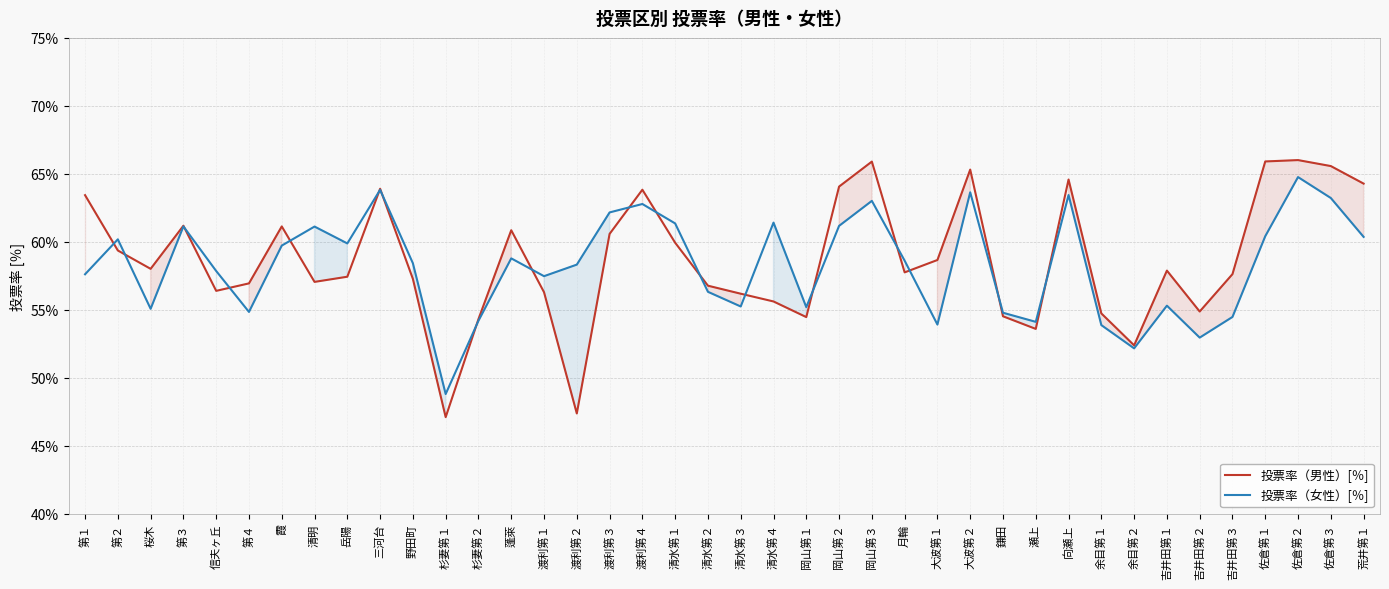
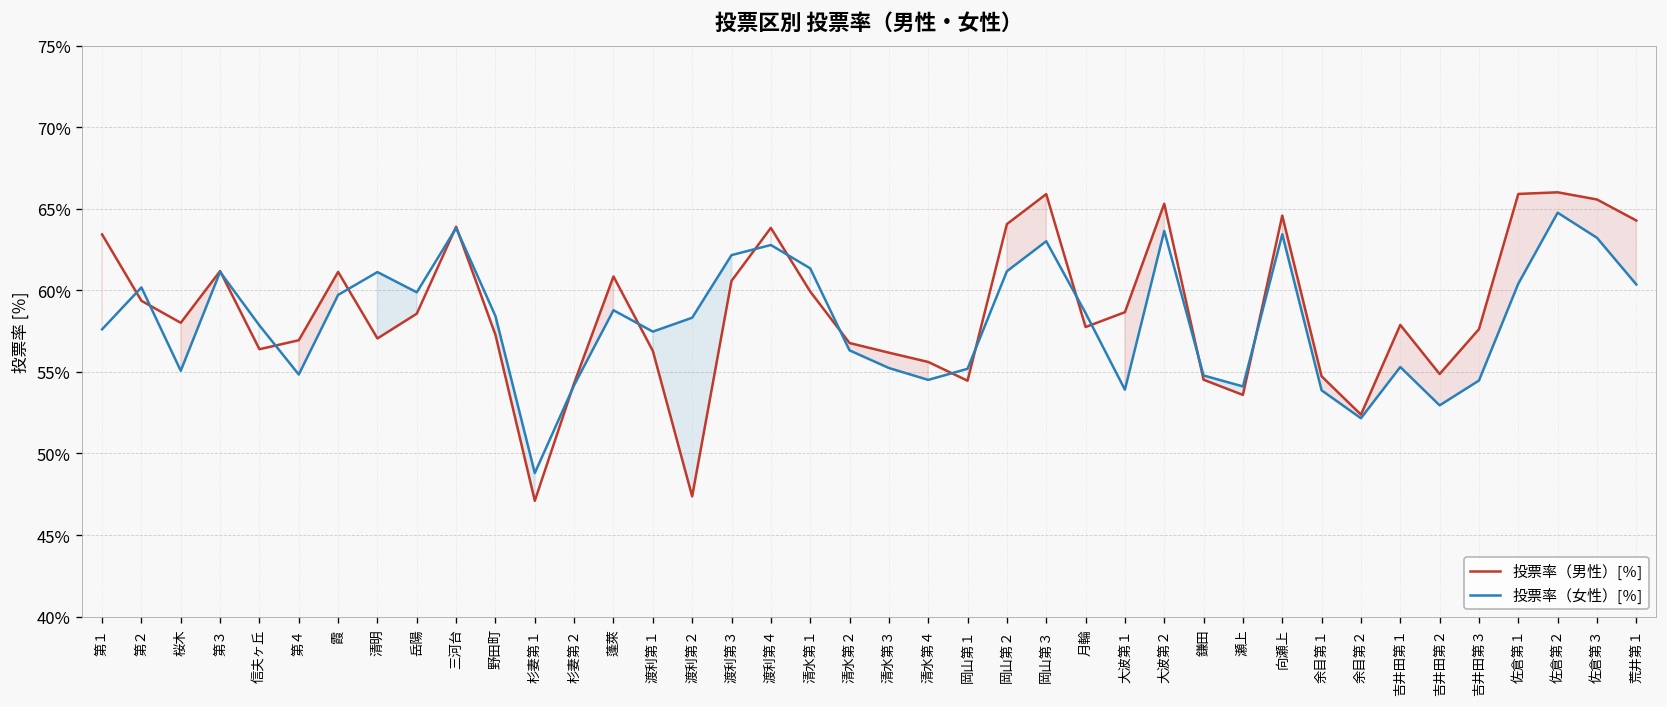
  {
    "投票率（男性）[％]": {
      "第１": "63.4%",
      "第２": "59.4%",
      "桜木": "58.0%",
      "信夫ヶ丘": "56.4%",
      "第４": "56.9%",
      "霞": "61.1%",
      "清明": "57.1%",
-     "岳陽": "57.4%",
+     "岳陽": "58.6%",
      "野田町": "57.3%",
      "杉妻第１": "47.1%",
      "蓬萊": "60.9%",
      "渡利第１": "56.3%",
      "渡利第２": "47.4%",
      "渡利第３": "60.6%",
      "渡利第４": "63.8%",
      "清水第１": "59.9%",
      "清水第２": "56.8%",
      "清水第３": "56.2%",
      "清水第４": "55.6%",
      "岡山第１": "54.5%",
      "岡山第２": "64.1%",
      "岡山第３": "65.9%",
      "月輪": "57.8%",
      "大波第１": "58.7%",
      "大波第２": "65.3%",
      "鎌田": "54.5%",
      "瀬上": "53.6%",
      "向瀬上": "64.6%",
      "余目第１": "54.7%",
      "余目第２": "52.4%",
      "吉井田第１": "57.9%",
      "吉井田第２": "54.9%",
      "吉井田第３": "57.6%",
      "佐倉第１": "65.9%",
      "佐倉第２": "66.0%",
      "佐倉第３": "65.6%",
      "荒井第１": "64.3%"
    },
    "投票率（女性）[％]": {
      "第１": "57.6%",
      "第２": "60.2%",
      "桜木": "55.1%",
      "信夫ヶ丘": "57.9%",
      "第４": "54.8%",
      "霞": "59.7%",
      "清明": "61.1%",
      "岳陽": "59.9%",
      "野田町": "58.4%",
      "杉妻第１": "48.8%",
      "蓬萊": "58.8%",
      "渡利第１": "57.5%",
      "渡利第２": "58.3%",
      "渡利第３": "62.2%",
      "渡利第４": "62.8%",
      "清水第１": "61.4%",
      "清水第２": "56.3%",
      "清水第３": "55.2%",
-     "清水第４": "61.4%",
+     "清水第４": "54.5%",
      "岡山第１": "55.2%",
      "岡山第２": "61.2%",
      "岡山第３": "63.0%",
      "月輪": "58.6%",
      "大波第１": "53.9%",
      "大波第２": "63.6%",
      "鎌田": "54.8%",
      "瀬上": "54.1%",
      "向瀬上": "63.4%",
      "余目第１": "53.9%",
      "余目第２": "52.2%",
      "吉井田第１": "55.3%",
      "吉井田第２": "53.0%",
      "吉井田第３": "54.5%",
      "佐倉第１": "60.4%",
      "佐倉第２": "64.8%",
      "佐倉第３": "63.2%",
      "荒井第１": "60.4%"
    }
  }
